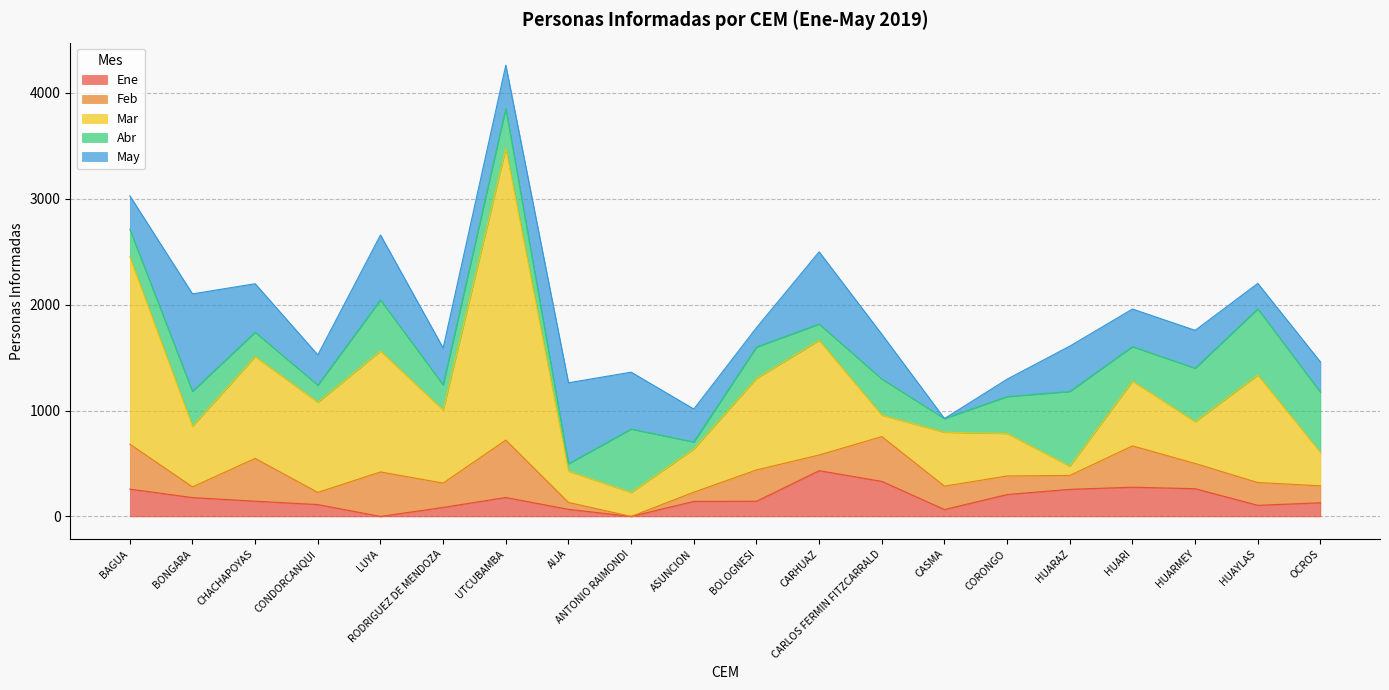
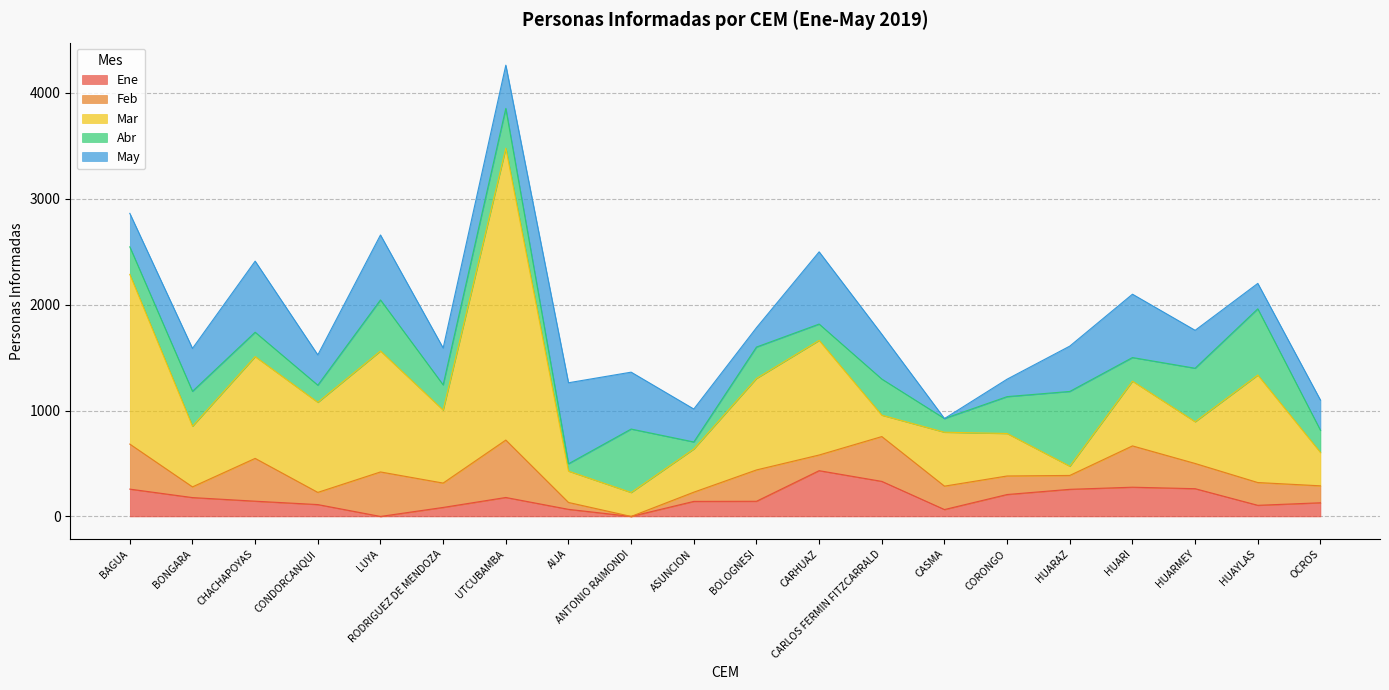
  {
    "Mar": {
-     "BAGUA": 1770,
+     "BAGUA": 1600,
      "BONGARA": 570,
      "CHACHAPOYAS": 960,
      "CONDORCANQUI": 850,
      "LUYA": 1140,
      "RODRIGUEZ DE MENDOZA": 690,
      "UTCUBAMBA": 2760,
      "AIJA": 300,
      "ANTONIO RAIMONDI": 230,
      "ASUNCION": 410,
      "BOLOGNESI": 860,
      "CARHUAZ": 1080,
      "CARLOS FERMIN FITZCARRALD": 200,
      "CASMA": 510,
      "CORONGO": 400,
      "HUARAZ": 90,
      "HUARI": 610,
      "HUARMEY": 390,
      "HUAYLAS": 1020,
      "OCROS": 320
    },
    "Abr": {
      "BAGUA": 260,
      "BONGARA": 330,
      "CHACHAPOYAS": 230,
      "CONDORCANQUI": 160,
      "LUYA": 480,
      "RODRIGUEZ DE MENDOZA": 240,
      "UTCUBAMBA": 380,
      "AIJA": 70,
      "ANTONIO RAIMONDI": 600,
      "ASUNCION": 70,
      "BOLOGNESI": 300,
      "CARHUAZ": 150,
      "CARLOS FERMIN FITZCARRALD": 340,
      "CORONGO": 350,
      "HUARAZ": 710,
-     "HUARI": 330,
+     "HUARI": 220,
      "HUARMEY": 510,
      "HUAYLAS": 630,
-     "OCROS": 570
+     "OCROS": 210
    },
    "May": {
      "BAGUA": 320,
-     "BONGARA": 920,
-     "CHACHAPOYAS": 460,
+     "BONGARA": 410,
+     "CHACHAPOYAS": 670,
      "CONDORCANQUI": 290,
      "LUYA": 610,
      "RODRIGUEZ DE MENDOZA": 350,
      "UTCUBAMBA": 410,
      "AIJA": 770,
      "ANTONIO RAIMONDI": 540,
      "ASUNCION": 310,
      "BOLOGNESI": 180,
      "CARHUAZ": 680,
      "CARLOS FERMIN FITZCARRALD": 420,
      "CORONGO": 170,
      "HUARAZ": 430,
-     "HUARI": 360,
+     "HUARI": 600,
      "HUARMEY": 360,
      "HUAYLAS": 240,
      "OCROS": 290
    }
  }
